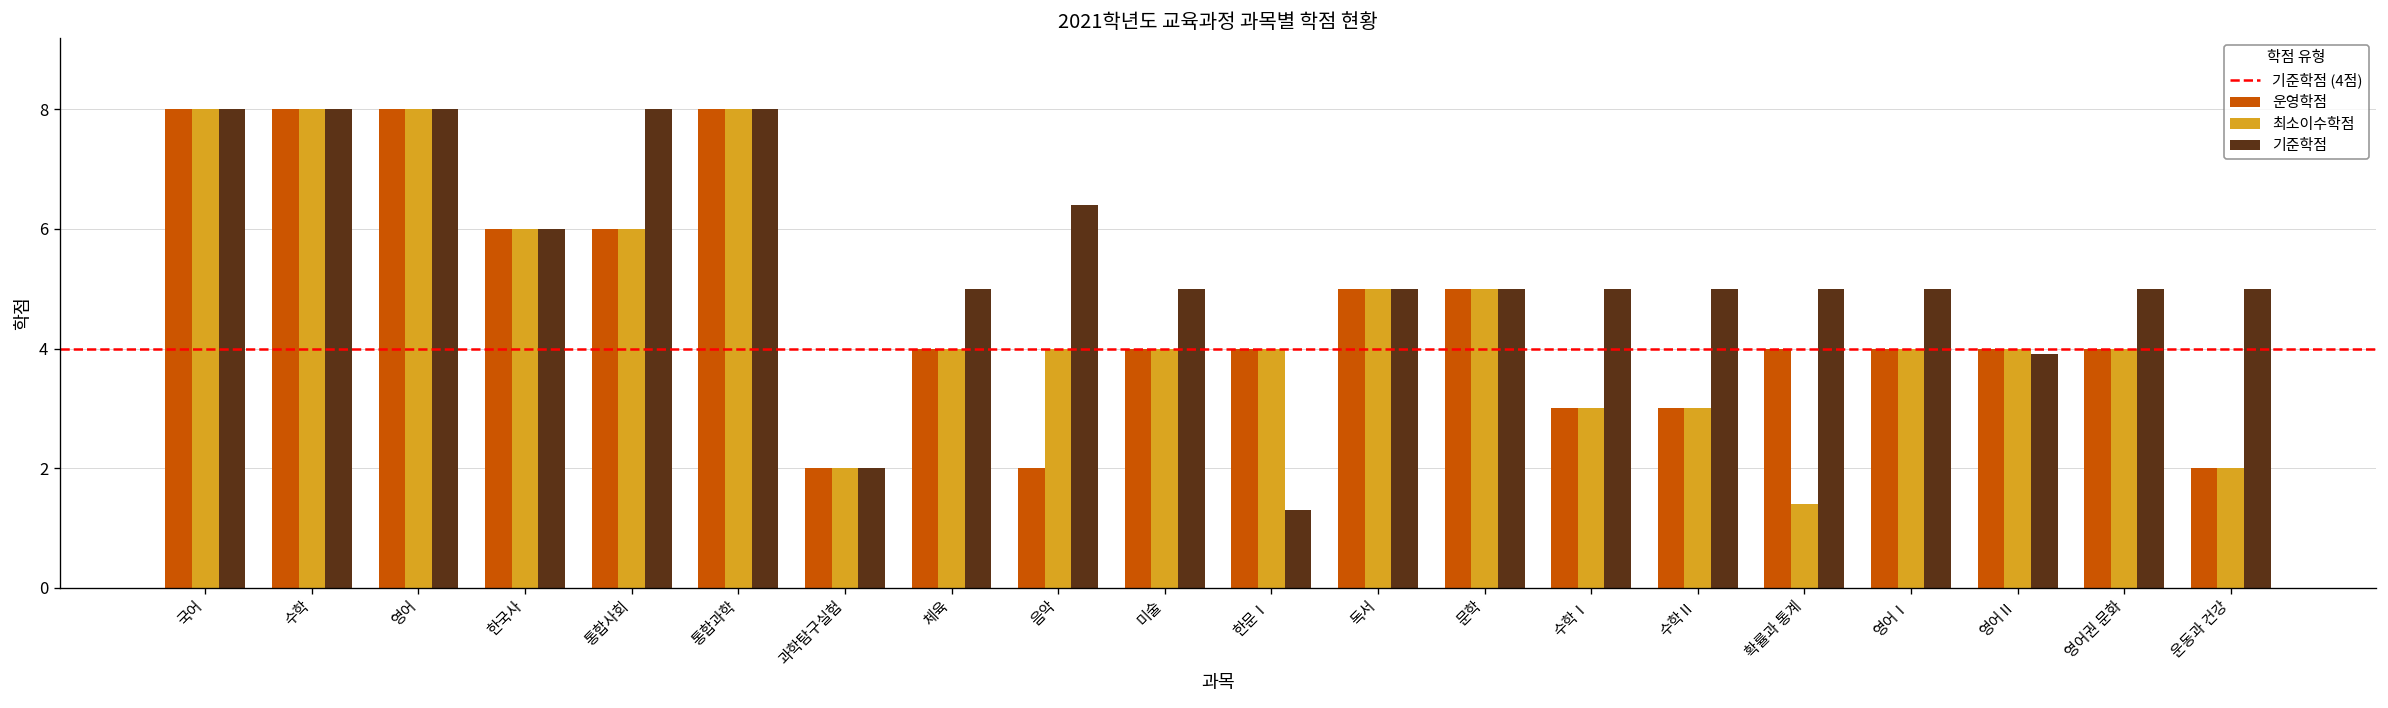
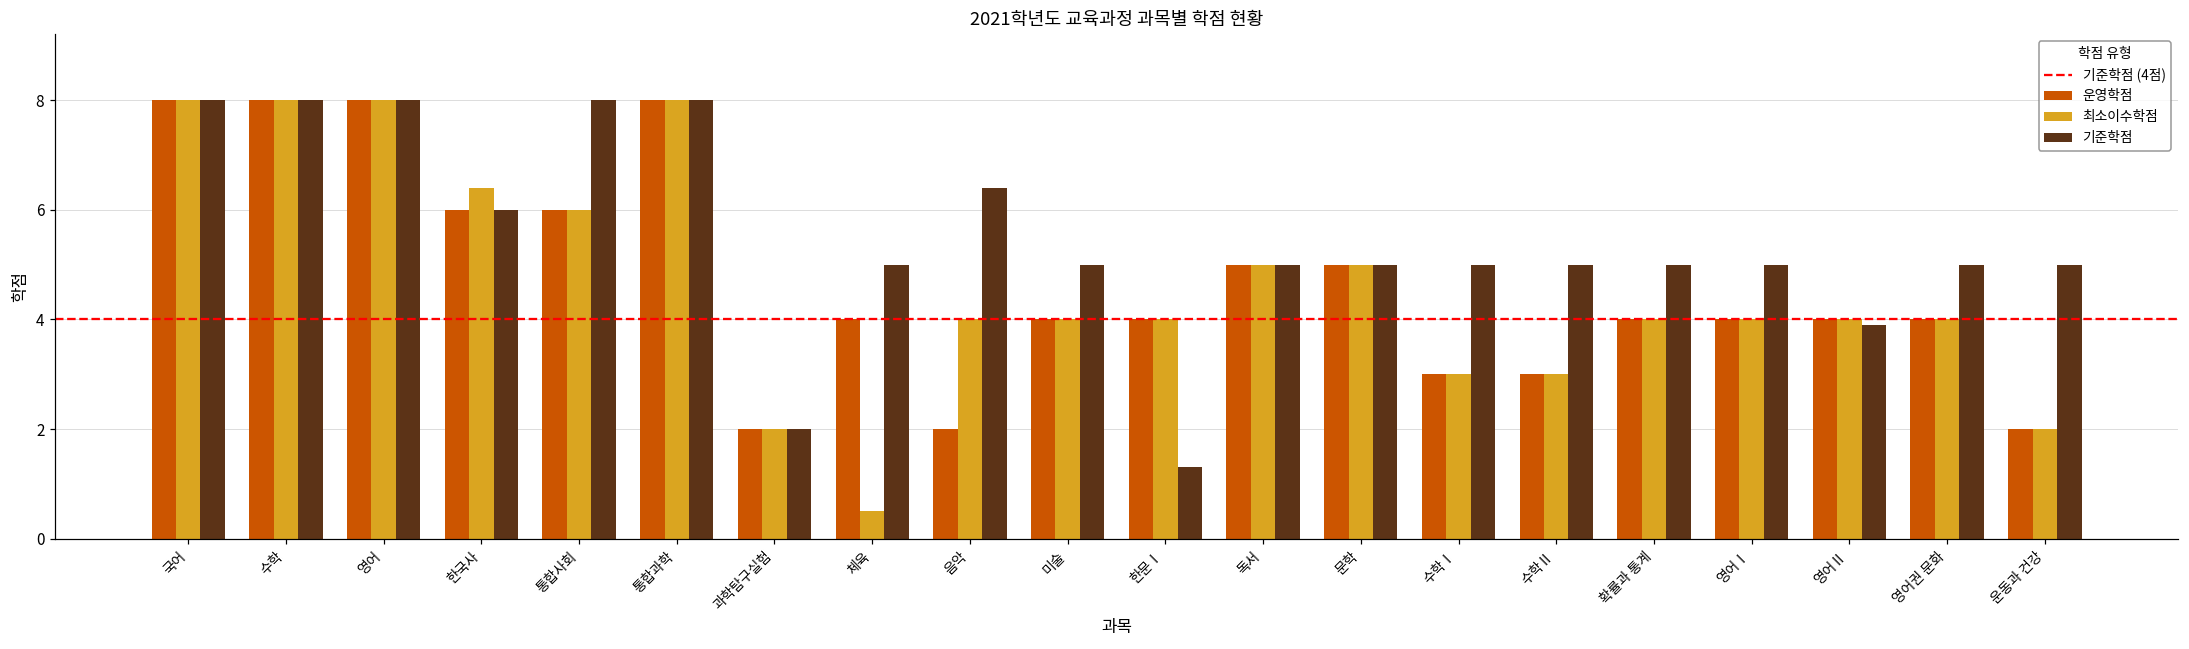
  {
    "운영학점": {
      "국어": 8.0,
      "수학": 8.0,
      "영어": 8.0,
      "한국사": 6.0,
      "통합사회": 6.0,
      "통합과학": 8.0,
      "과학탐구실험": 2.0,
      "체육": 4.0,
      "음악": 2.0,
      "미술": 4.0,
      "한문Ⅰ": 4.0,
      "독서": 5.0,
      "문학": 5.0,
      "수학Ⅰ": 3.0,
      "수학Ⅱ": 3.0,
      "확률과 통계": 4.0,
      "영어Ⅰ": 4.0,
      "영어Ⅱ": 4.0,
      "영어권 문화": 4.0,
      "운동과 건강": 2.0
    },
    "최소이수학점": {
      "국어": 8.0,
      "수학": 8.0,
      "영어": 8.0,
-     "한국사": 6.0,
+     "한국사": 6.4,
      "통합사회": 6.0,
      "통합과학": 8.0,
      "과학탐구실험": 2.0,
-     "체육": 4.0,
+     "체육": 0.5,
      "음악": 4.0,
      "미술": 4.0,
      "한문Ⅰ": 4.0,
      "독서": 5.0,
      "문학": 5.0,
      "수학Ⅰ": 3.0,
      "수학Ⅱ": 3.0,
-     "확률과 통계": 1.4,
+     "확률과 통계": 4.0,
      "영어Ⅰ": 4.0,
      "영어Ⅱ": 4.0,
      "영어권 문화": 4.0,
      "운동과 건강": 2.0
    },
    "기준학점": {
      "국어": 8.0,
      "수학": 8.0,
      "영어": 8.0,
      "한국사": 6.0,
      "통합사회": 8.0,
      "통합과학": 8.0,
      "과학탐구실험": 2.0,
      "체육": 5.0,
      "음악": 6.4,
      "미술": 5.0,
      "한문Ⅰ": 1.3,
      "독서": 5.0,
      "문학": 5.0,
      "수학Ⅰ": 5.0,
      "수학Ⅱ": 5.0,
      "확률과 통계": 5.0,
      "영어Ⅰ": 5.0,
      "영어Ⅱ": 3.9,
      "영어권 문화": 5.0,
      "운동과 건강": 5.0
    }
  }
